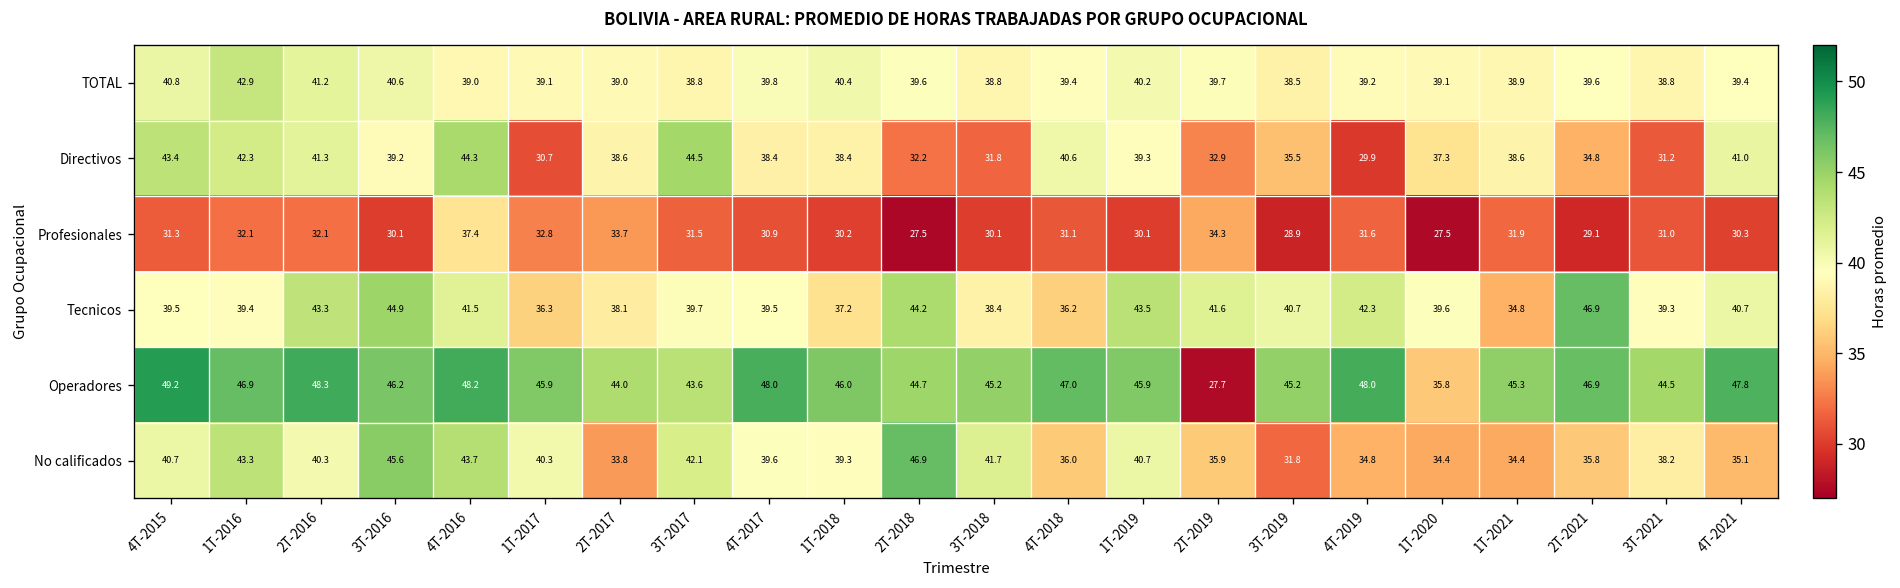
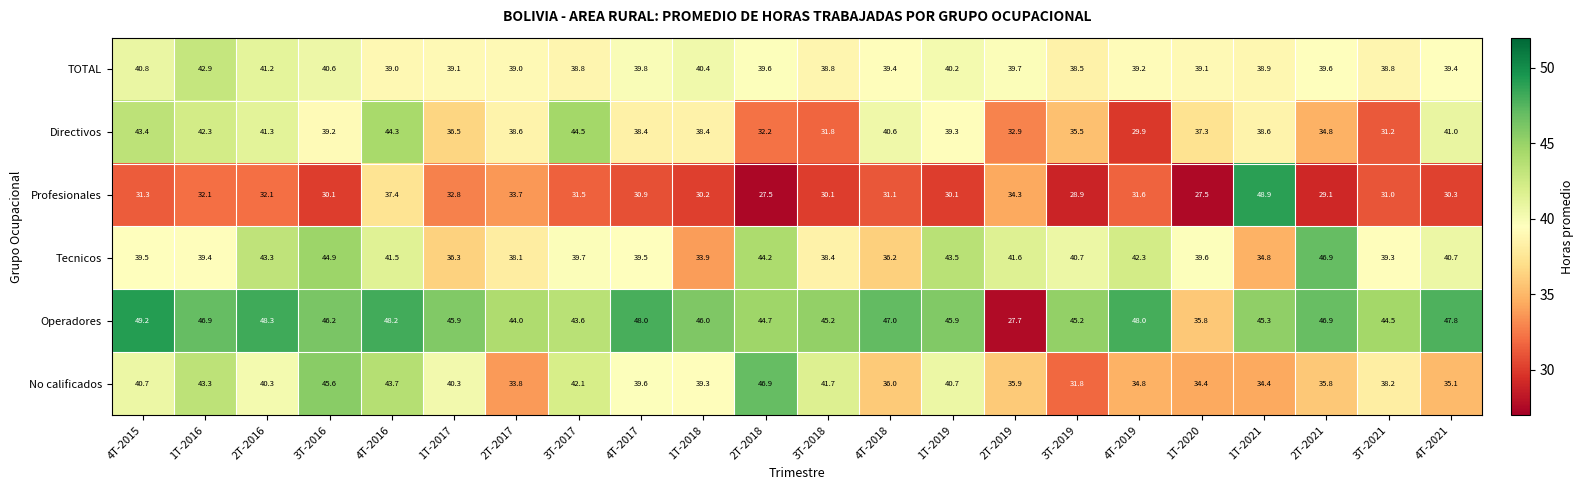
  {
    "TOTAL": {
      "4T-2015": 40.8,
      "1T-2016": 42.9,
      "2T-2016": 41.2,
      "3T-2016": 40.6,
      "4T-2016": 39.0,
      "1T-2017": 39.1,
      "2T-2017": 39.0,
      "3T-2017": 38.8,
      "4T-2017": 39.8,
      "1T-2018": 40.4,
      "2T-2018": 39.6,
      "3T-2018": 38.8,
      "4T-2018": 39.4,
      "1T-2019": 40.2,
      "2T-2019": 39.7,
      "3T-2019": 38.5,
      "4T-2019": 39.2,
      "1T-2020": 39.1,
      "1T-2021": 38.9,
      "2T-2021": 39.6,
      "3T-2021": 38.8,
      "4T-2021": 39.4
    },
    "Directivos": {
      "4T-2015": 43.4,
      "1T-2016": 42.3,
      "2T-2016": 41.3,
      "3T-2016": 39.2,
      "4T-2016": 44.3,
-     "1T-2017": 30.7,
+     "1T-2017": 36.5,
      "2T-2017": 38.6,
      "3T-2017": 44.5,
      "4T-2017": 38.4,
      "1T-2018": 38.4,
      "2T-2018": 32.2,
      "3T-2018": 31.8,
      "4T-2018": 40.6,
      "1T-2019": 39.3,
      "2T-2019": 32.9,
      "3T-2019": 35.5,
      "4T-2019": 29.9,
      "1T-2020": 37.3,
      "1T-2021": 38.6,
      "2T-2021": 34.8,
      "3T-2021": 31.2,
      "4T-2021": 41.0
    },
    "Profesionales": {
      "4T-2015": 31.3,
      "1T-2016": 32.1,
      "2T-2016": 32.1,
      "3T-2016": 30.1,
      "4T-2016": 37.4,
      "1T-2017": 32.8,
      "2T-2017": 33.7,
      "3T-2017": 31.5,
      "4T-2017": 30.9,
      "1T-2018": 30.2,
      "2T-2018": 27.5,
      "3T-2018": 30.1,
      "4T-2018": 31.1,
      "1T-2019": 30.1,
      "2T-2019": 34.3,
      "3T-2019": 28.9,
      "4T-2019": 31.6,
      "1T-2020": 27.5,
-     "1T-2021": 31.9,
+     "1T-2021": 48.9,
      "2T-2021": 29.1,
      "3T-2021": 31.0,
      "4T-2021": 30.3
    },
    "Tecnicos": {
      "4T-2015": 39.5,
      "1T-2016": 39.4,
      "2T-2016": 43.3,
      "3T-2016": 44.9,
      "4T-2016": 41.5,
      "1T-2017": 36.3,
      "2T-2017": 38.1,
      "3T-2017": 39.7,
      "4T-2017": 39.5,
-     "1T-2018": 37.2,
+     "1T-2018": 33.9,
      "2T-2018": 44.2,
      "3T-2018": 38.4,
      "4T-2018": 36.2,
      "1T-2019": 43.5,
      "2T-2019": 41.6,
      "3T-2019": 40.7,
      "4T-2019": 42.3,
      "1T-2020": 39.6,
      "1T-2021": 34.8,
      "2T-2021": 46.9,
      "3T-2021": 39.3,
      "4T-2021": 40.7
    },
    "Operadores": {
      "4T-2015": 49.2,
      "1T-2016": 46.9,
      "2T-2016": 48.3,
      "3T-2016": 46.2,
      "4T-2016": 48.2,
      "1T-2017": 45.9,
      "2T-2017": 44.0,
      "3T-2017": 43.6,
      "4T-2017": 48.0,
      "1T-2018": 46.0,
      "2T-2018": 44.7,
      "3T-2018": 45.2,
      "4T-2018": 47.0,
      "1T-2019": 45.9,
      "2T-2019": 27.7,
      "3T-2019": 45.2,
      "4T-2019": 48.0,
      "1T-2020": 35.8,
      "1T-2021": 45.3,
      "2T-2021": 46.9,
      "3T-2021": 44.5,
      "4T-2021": 47.8
    },
    "No calificados": {
      "4T-2015": 40.7,
      "1T-2016": 43.3,
      "2T-2016": 40.3,
      "3T-2016": 45.6,
      "4T-2016": 43.7,
      "1T-2017": 40.3,
      "2T-2017": 33.8,
      "3T-2017": 42.1,
      "4T-2017": 39.6,
      "1T-2018": 39.3,
      "2T-2018": 46.9,
      "3T-2018": 41.7,
      "4T-2018": 36.0,
      "1T-2019": 40.7,
      "2T-2019": 35.9,
      "3T-2019": 31.8,
      "4T-2019": 34.8,
      "1T-2020": 34.4,
      "1T-2021": 34.4,
      "2T-2021": 35.8,
      "3T-2021": 38.2,
      "4T-2021": 35.1
    }
  }
